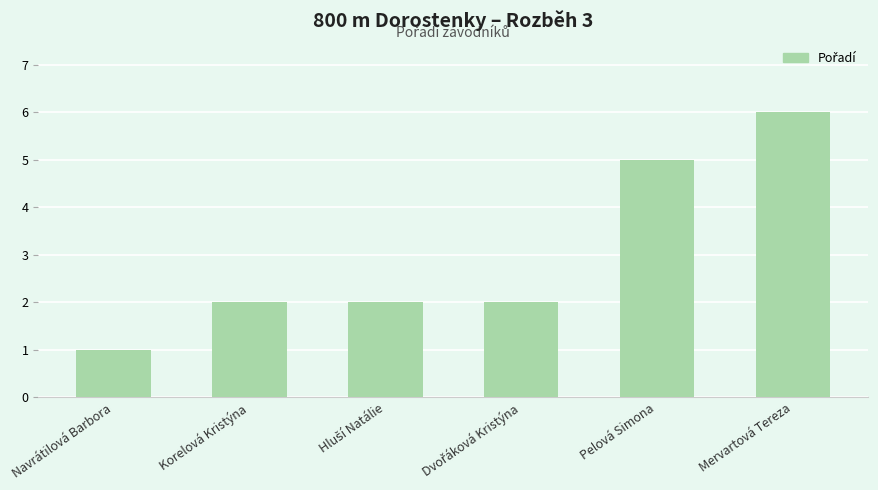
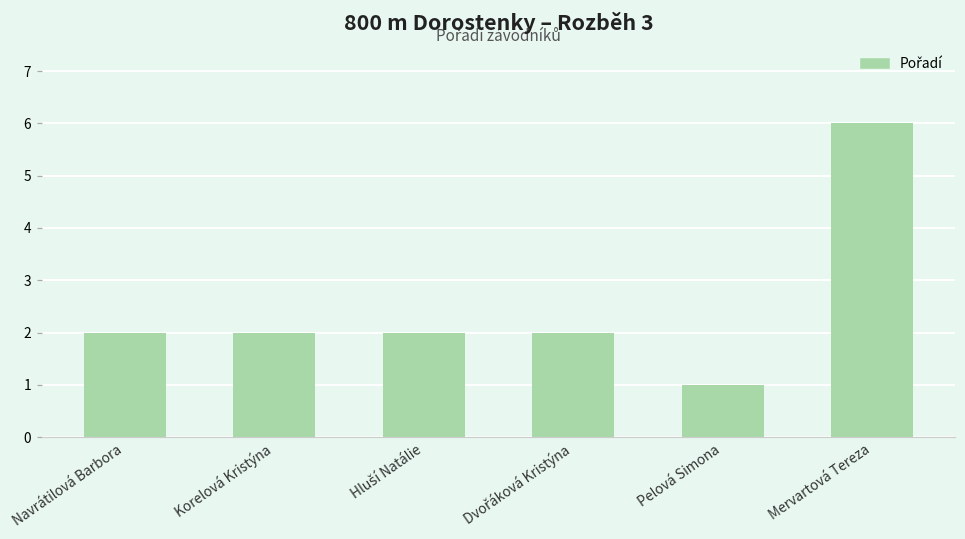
  {
-   "Navrátilová Barbora": 1,
+   "Navrátilová Barbora": 2,
    "Korelová Kristýna": 2,
    "Hluší Natálie": 2,
    "Dvořáková Kristýna": 2,
-   "Pelová Simona": 5,
+   "Pelová Simona": 1,
    "Mervartová Tereza": 6
  }
